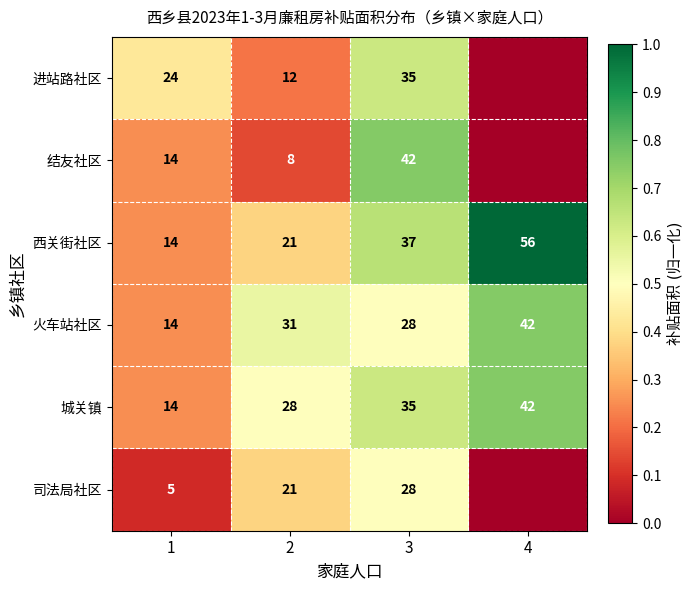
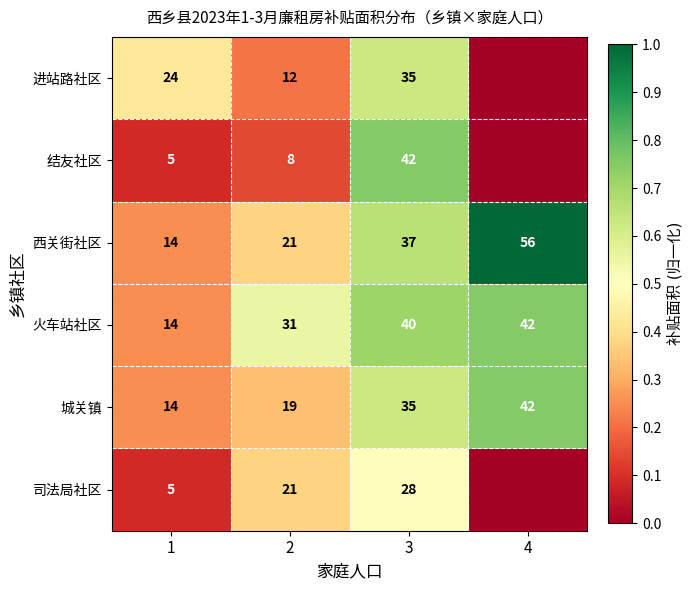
  {
    "进站路社区": {
      "1": 24,
      "2": 12,
      "3": 35
    },
    "结友社区": {
-     "1": 14,
+     "1": 5,
      "2": 8,
      "3": 42
    },
    "西关街社区": {
      "1": 14,
      "2": 21,
      "3": 37,
      "4": 56
    },
    "火车站社区": {
      "1": 14,
      "2": 31,
-     "3": 28,
+     "3": 40,
      "4": 42
    },
    "城关镇": {
      "1": 14,
-     "2": 28,
+     "2": 19,
      "3": 35,
      "4": 42
    },
    "司法局社区": {
      "1": 5,
      "2": 21,
      "3": 28
    }
  }
